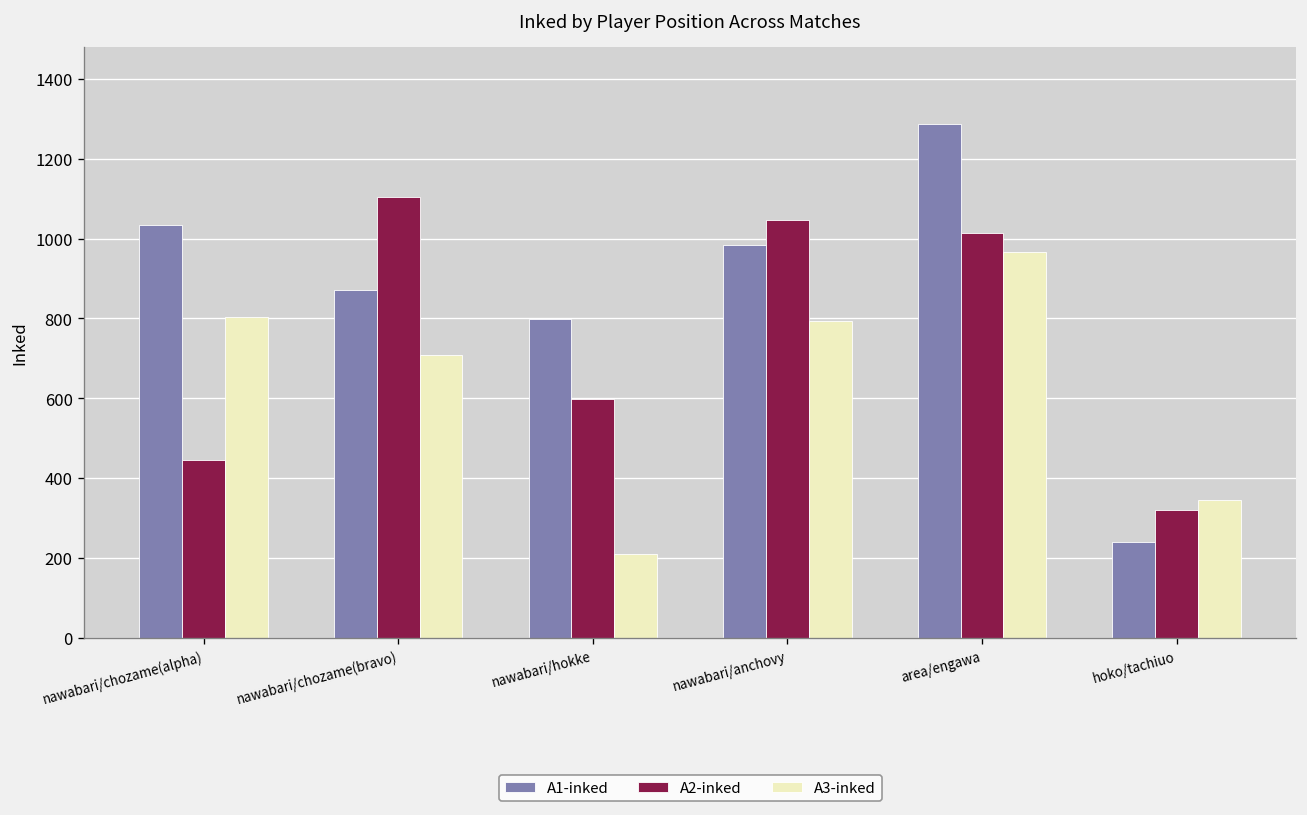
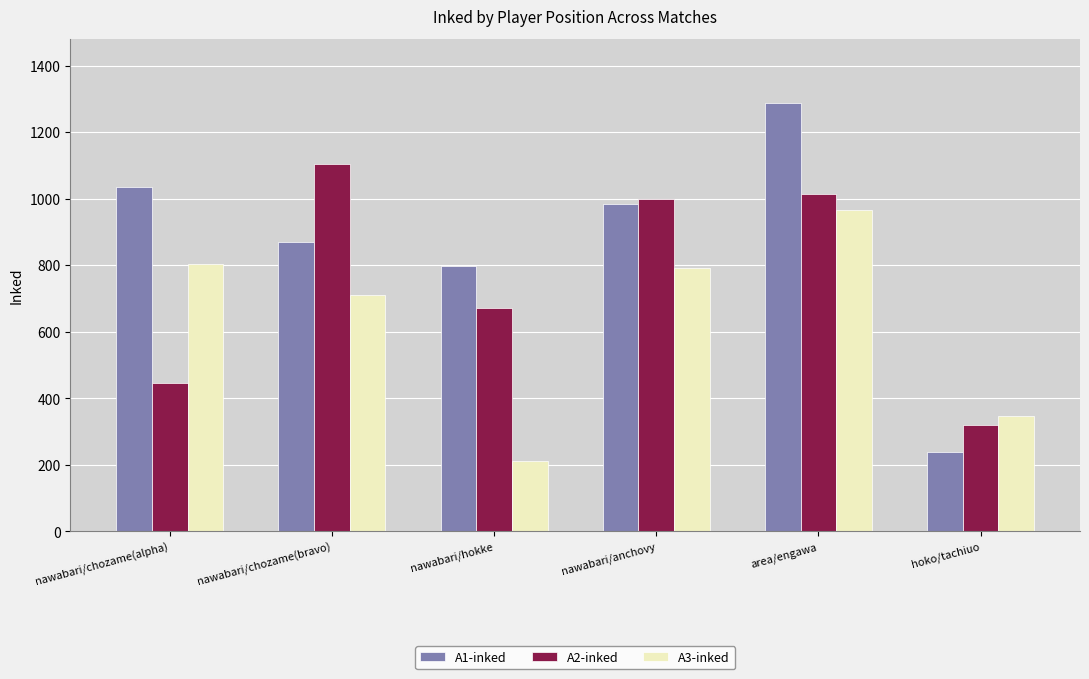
  {
    "A1-inked": {
      "nawabari/chozame(alpha)": 1030,
      "nawabari/chozame(bravo)": 870,
      "nawabari/hokke": 800,
      "nawabari/anchovy": 990,
      "area/engawa": 1290,
      "hoko/tachiuo": 240
    },
    "A2-inked": {
      "nawabari/chozame(alpha)": 450,
      "nawabari/chozame(bravo)": 1100,
-     "nawabari/hokke": 600,
-     "nawabari/anchovy": 1050,
+     "nawabari/hokke": 670,
+     "nawabari/anchovy": 1000,
      "area/engawa": 1020,
      "hoko/tachiuo": 320
    },
    "A3-inked": {
      "nawabari/chozame(alpha)": 800,
      "nawabari/chozame(bravo)": 710,
      "nawabari/hokke": 210,
      "nawabari/anchovy": 790,
      "area/engawa": 970,
      "hoko/tachiuo": 350
    }
  }
